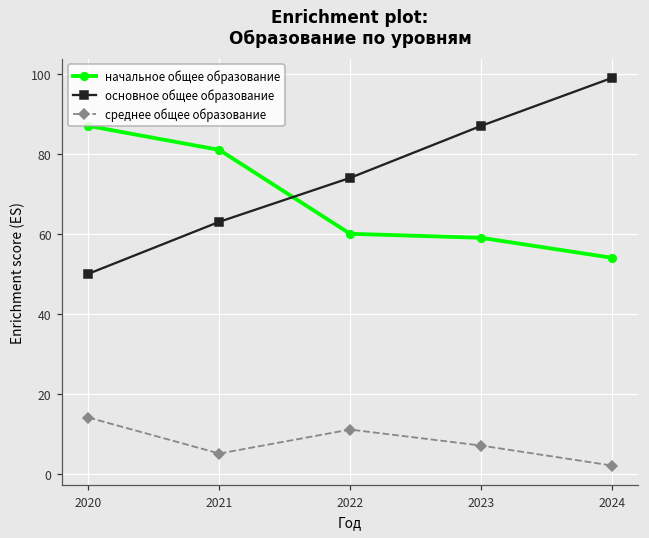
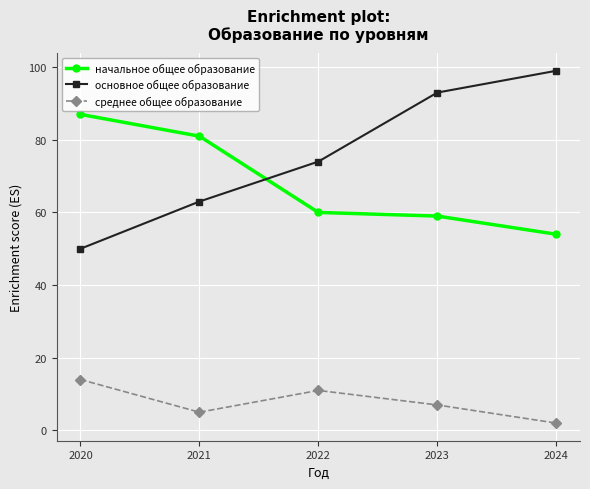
  {
    "начальное общее образование": {
      "2020": 87,
      "2021": 81,
      "2022": 60,
      "2023": 59,
      "2024": 54
    },
    "основное общее образование": {
      "2020": 50,
      "2021": 63,
      "2022": 74,
-     "2023": 87,
+     "2023": 93,
      "2024": 99
    },
    "среднее общее образование": {
      "2020": 14,
      "2021": 5,
      "2022": 11,
      "2023": 7,
      "2024": 2
    }
  }
